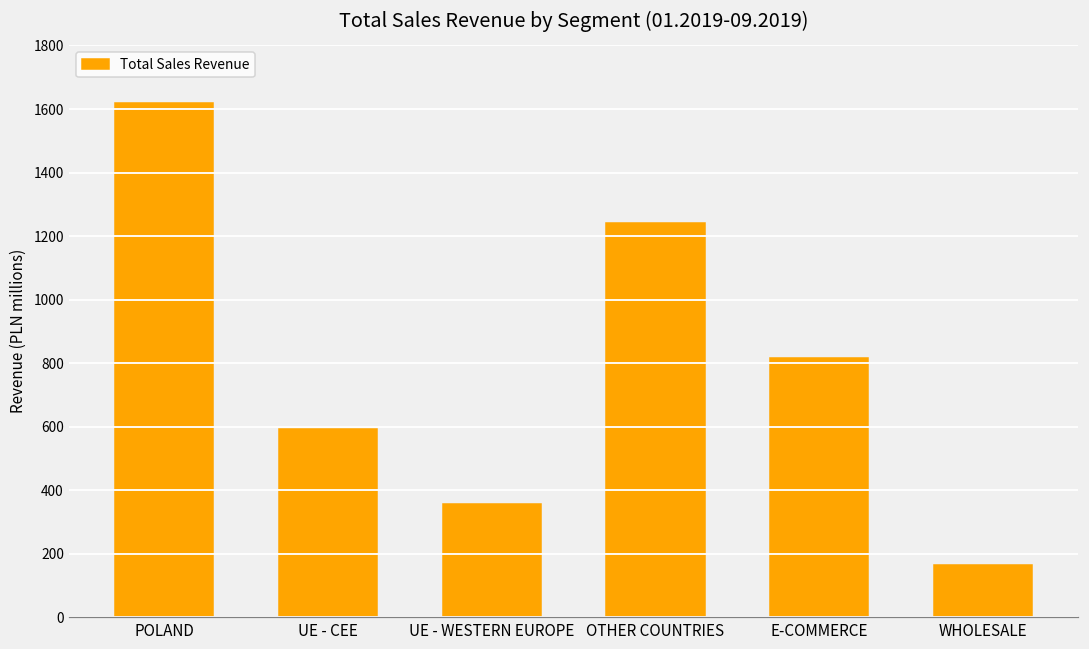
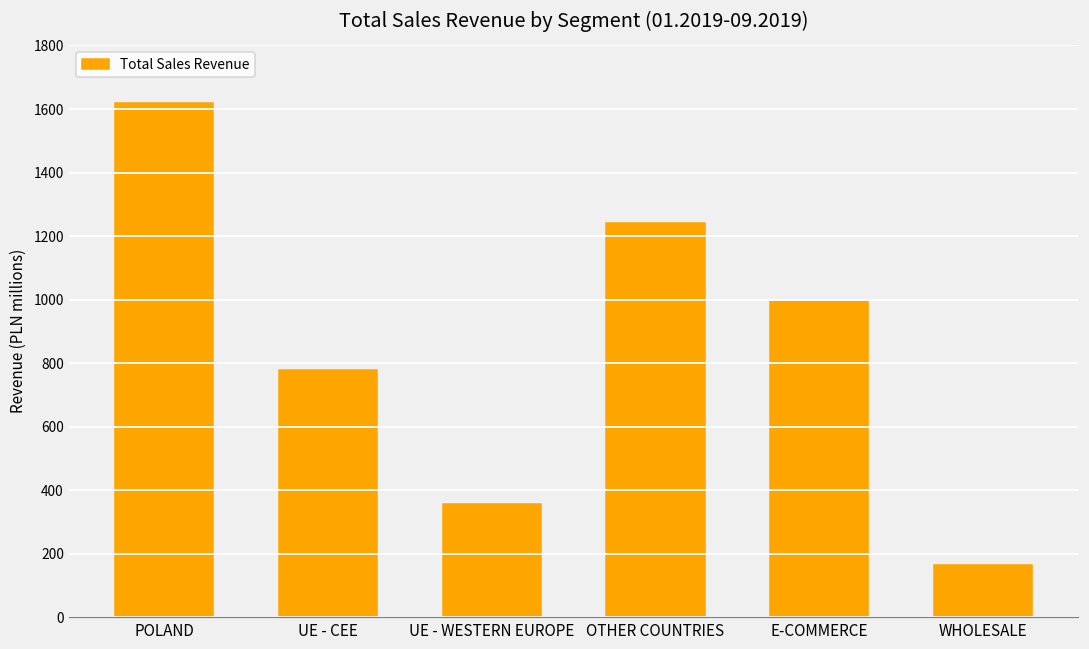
  {
    "POLAND": 1620,
-   "UE - CEE": 590,
+   "UE - CEE": 780,
    "UE - WESTERN EUROPE": 360,
    "OTHER COUNTRIES": 1240,
-   "E-COMMERCE": 820,
+   "E-COMMERCE": 1000,
    "WHOLESALE": 170
  }
